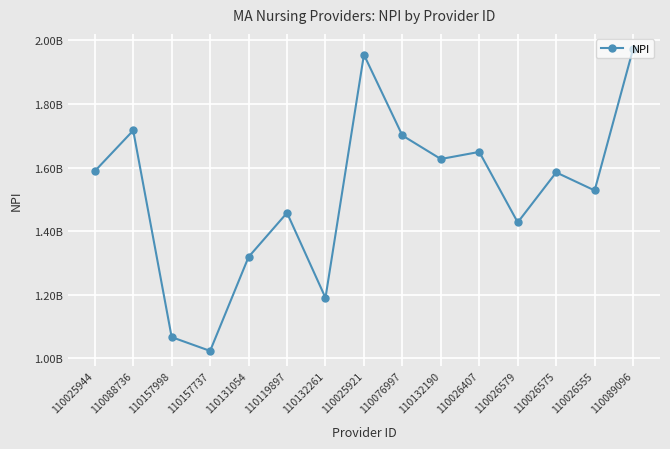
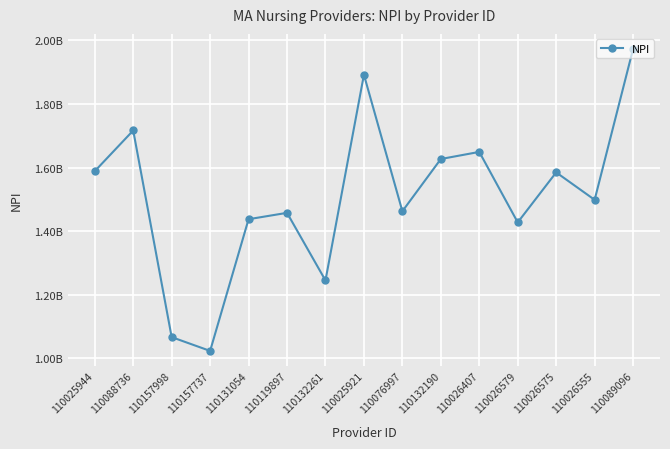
  {
    "110025944": 1590000000,
    "110088736": 1720000000,
    "110157998": 1070000000,
    "110157737": 1020000000,
-   "110131054": 1320000000,
+   "110131054": 1440000000,
    "110119897": 1460000000,
-   "110132261": 1190000000,
-   "110025921": 1950000000,
-   "110076997": 1700000000,
+   "110132261": 1250000000,
+   "110025921": 1890000000,
+   "110076997": 1460000000,
    "110132190": 1630000000,
    "110026407": 1650000000,
    "110026579": 1430000000,
    "110026575": 1580000000,
-   "110026555": 1530000000
+   "110026555": 1500000000
  }
